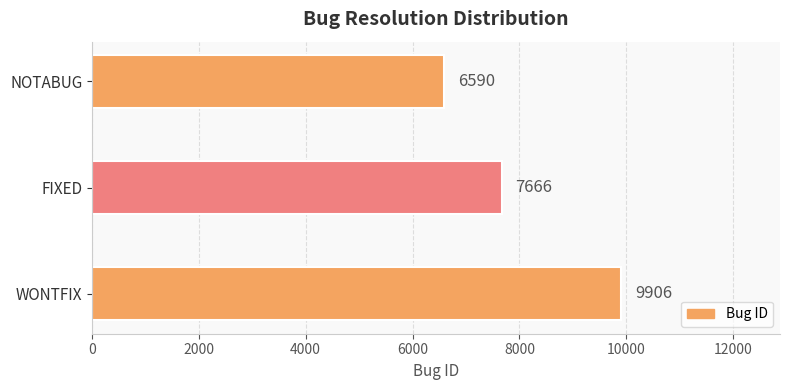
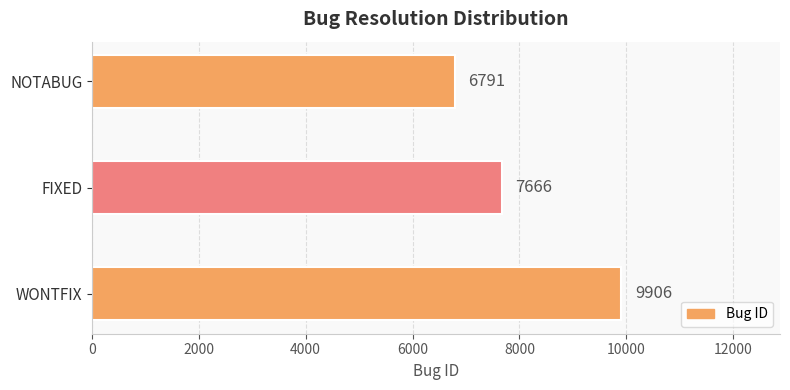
  {
-   "NOTABUG": 6590,
+   "NOTABUG": 6791,
    "FIXED": 7666,
    "WONTFIX": 9906
  }
